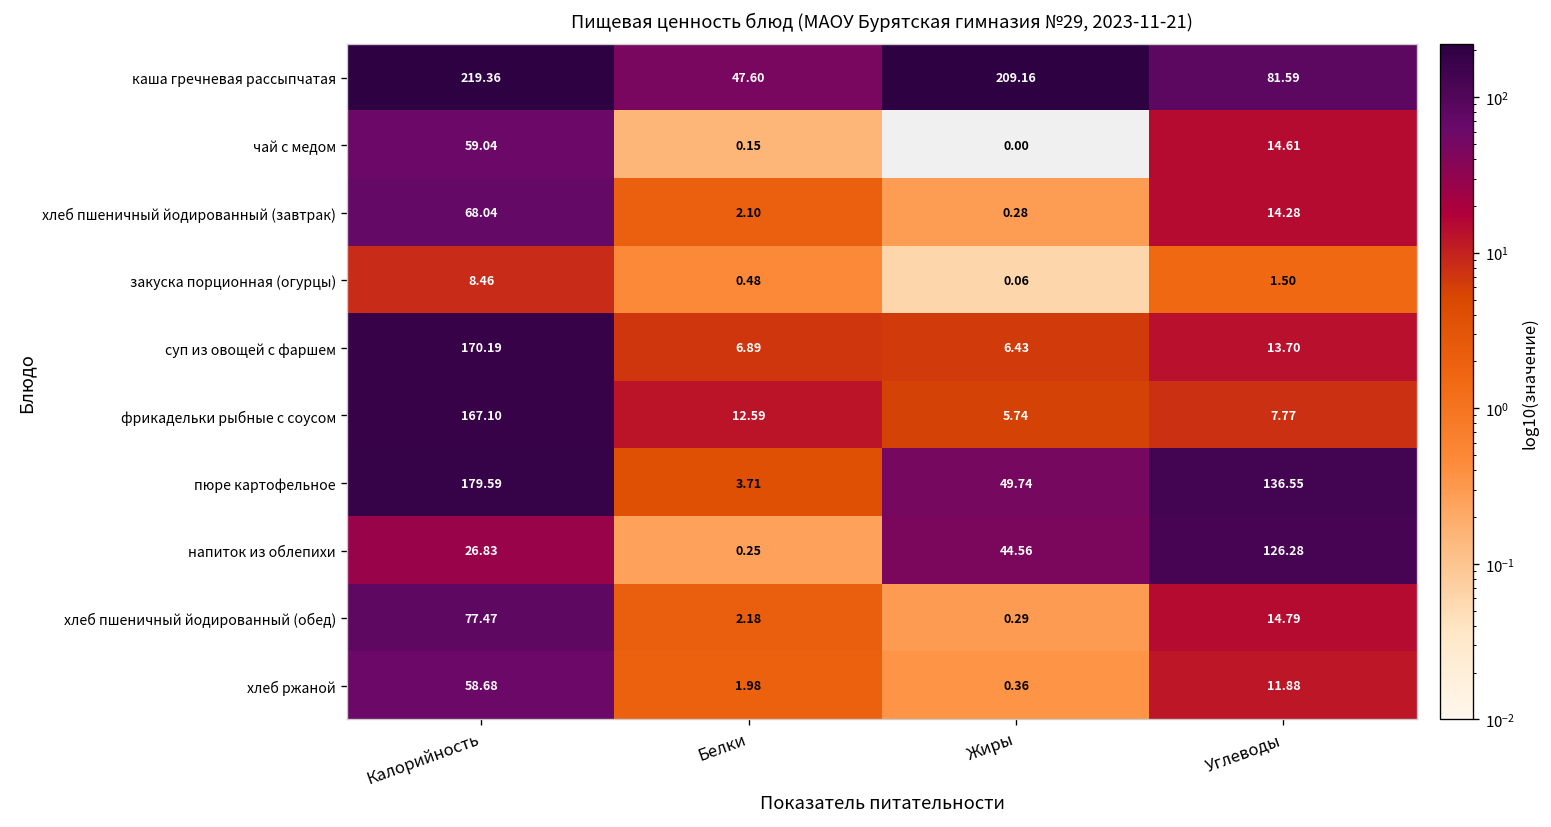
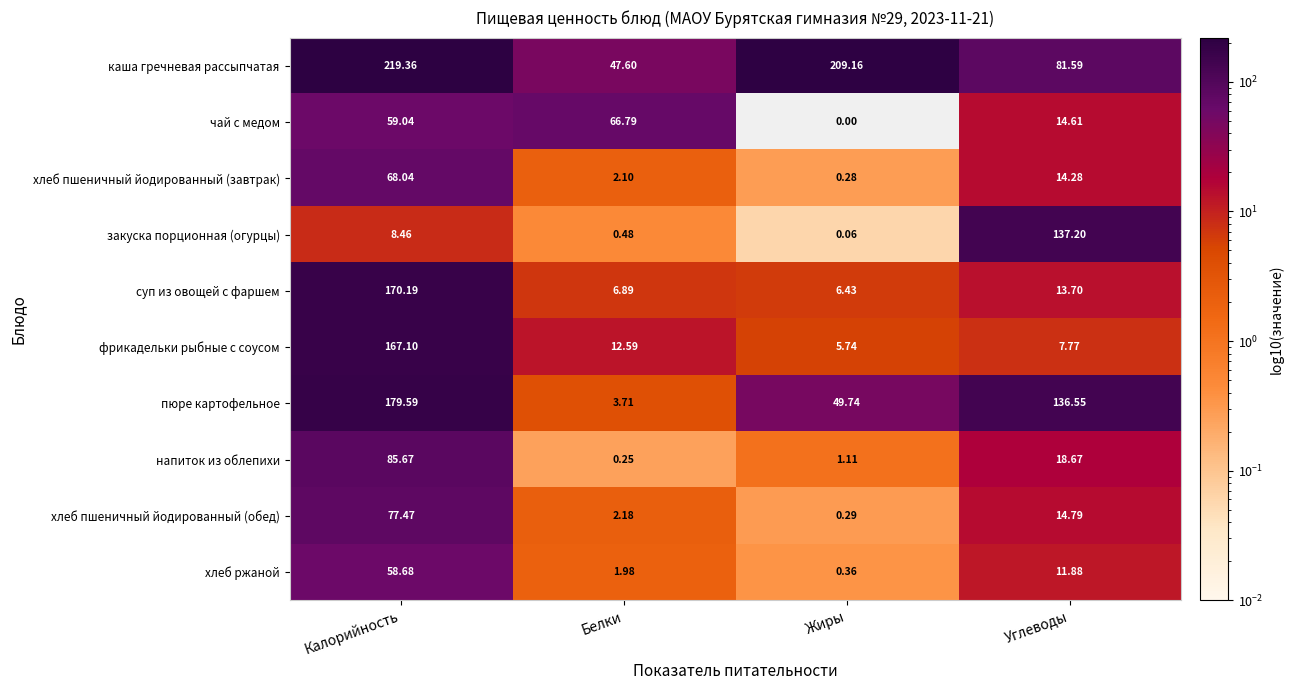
  {
    "каша гречневая рассыпчатая": {
      "Калорийность": 219.36,
      "Белки": 47.60,
      "Жиры": 209.16,
      "Углеводы": 81.59
    },
    "чай с медом": {
      "Калорийность": 59.04,
-     "Белки": 0.15,
+     "Белки": 66.79,
      "Жиры": 0.00,
      "Углеводы": 14.61
    },
    "хлеб пшеничный йодированный (завтрак)": {
      "Калорийность": 68.04,
      "Белки": 2.10,
      "Жиры": 0.28,
      "Углеводы": 14.28
    },
    "закуска порционная (огурцы)": {
      "Калорийность": 8.46,
      "Белки": 0.48,
      "Жиры": 0.06,
-     "Углеводы": 1.50
+     "Углеводы": 137.20
    },
    "суп из овощей с фаршем": {
      "Калорийность": 170.19,
      "Белки": 6.89,
      "Жиры": 6.43,
      "Углеводы": 13.70
    },
    "фрикадельки рыбные с соусом": {
      "Калорийность": 167.10,
      "Белки": 12.59,
      "Жиры": 5.74,
      "Углеводы": 7.77
    },
    "пюре картофельное": {
      "Калорийность": 179.59,
      "Белки": 3.71,
      "Жиры": 49.74,
      "Углеводы": 136.55
    },
    "напиток из облепихи": {
-     "Калорийность": 26.83,
+     "Калорийность": 85.67,
      "Белки": 0.25,
-     "Жиры": 44.56,
-     "Углеводы": 126.28
+     "Жиры": 1.11,
+     "Углеводы": 18.67
    },
    "хлеб пшеничный йодированный (обед)": {
      "Калорийность": 77.47,
      "Белки": 2.18,
      "Жиры": 0.29,
      "Углеводы": 14.79
    },
    "хлеб ржаной": {
      "Калорийность": 58.68,
      "Белки": 1.98,
      "Жиры": 0.36,
      "Углеводы": 11.88
    }
  }
